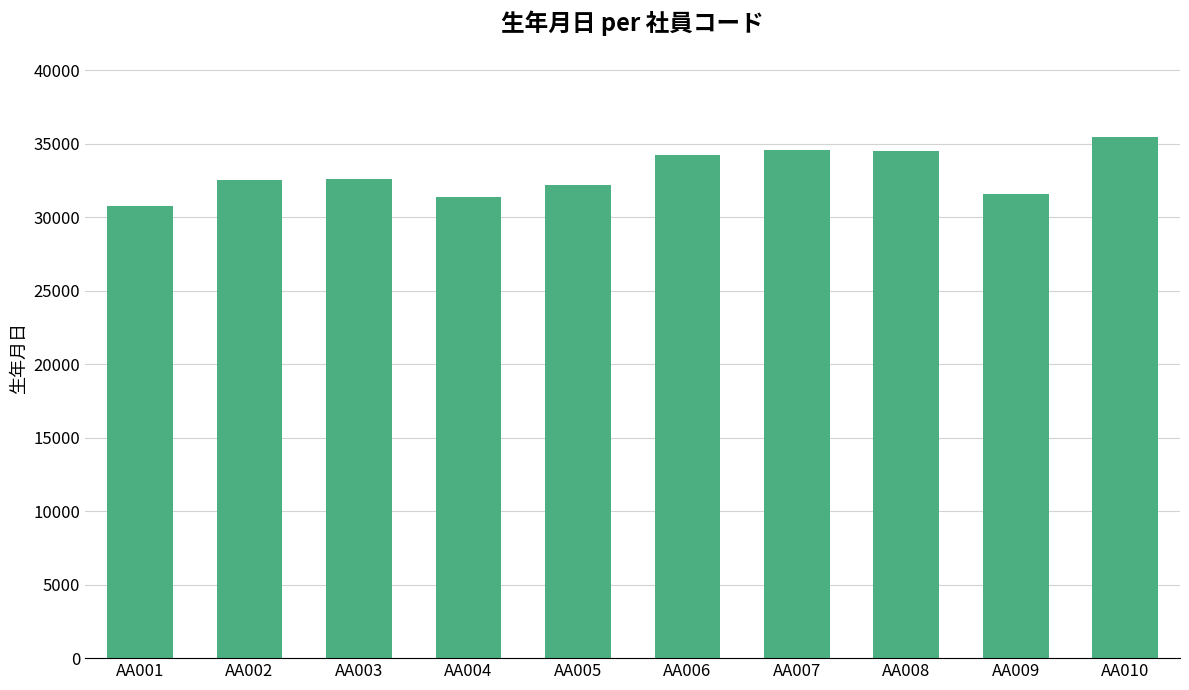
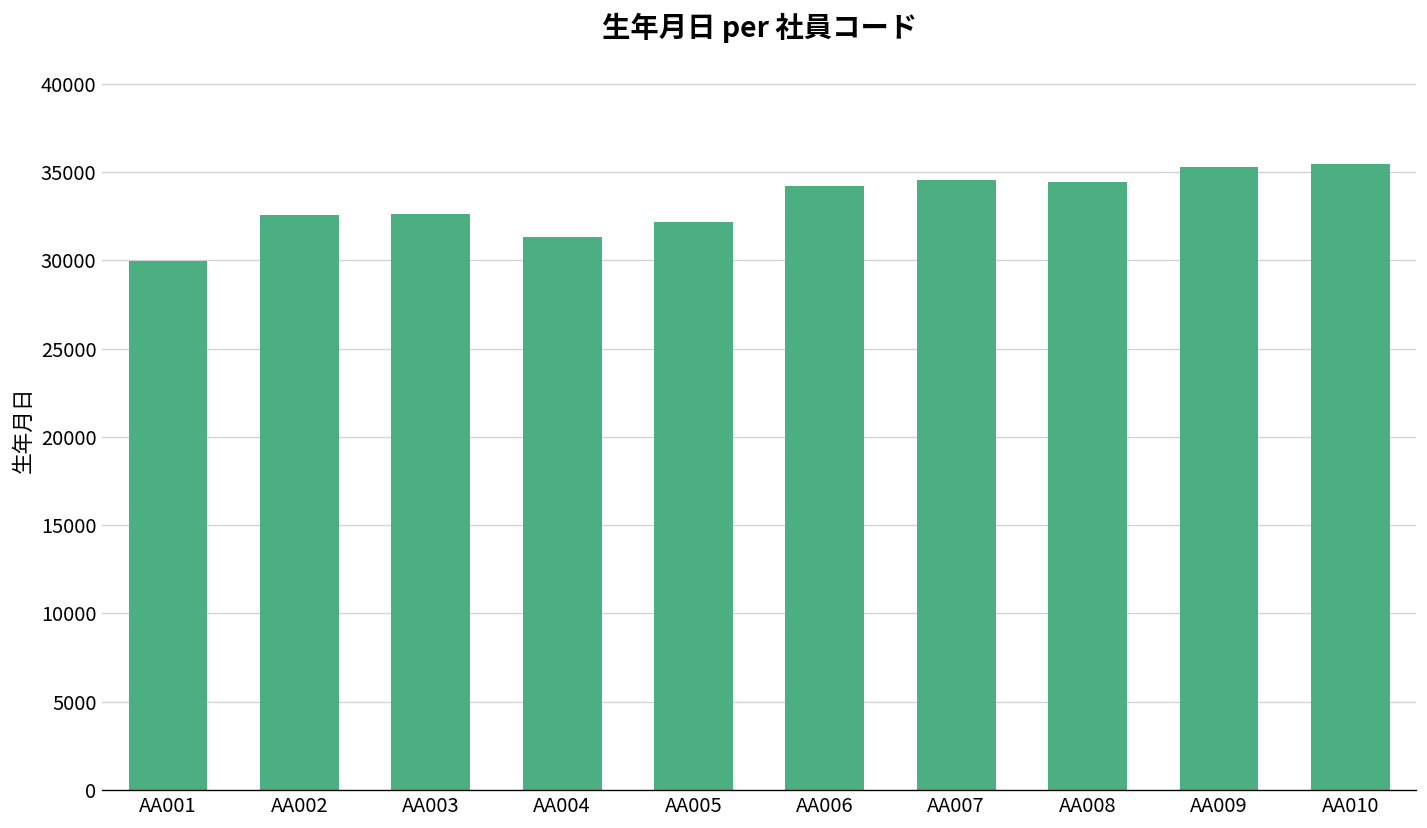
  {
-   "AA001": 30700,
+   "AA001": 30000,
    "AA002": 32600,
    "AA003": 32600,
    "AA004": 31400,
    "AA005": 32200,
    "AA006": 34200,
    "AA007": 34600,
    "AA008": 34500,
-   "AA009": 31600,
+   "AA009": 35300,
    "AA010": 35500
  }
